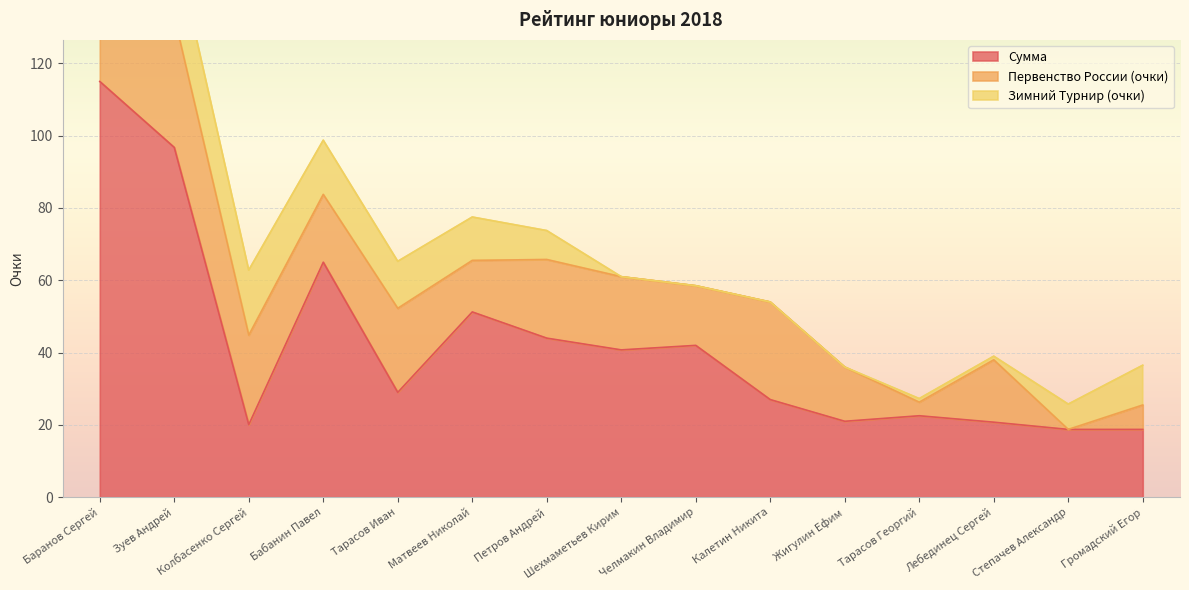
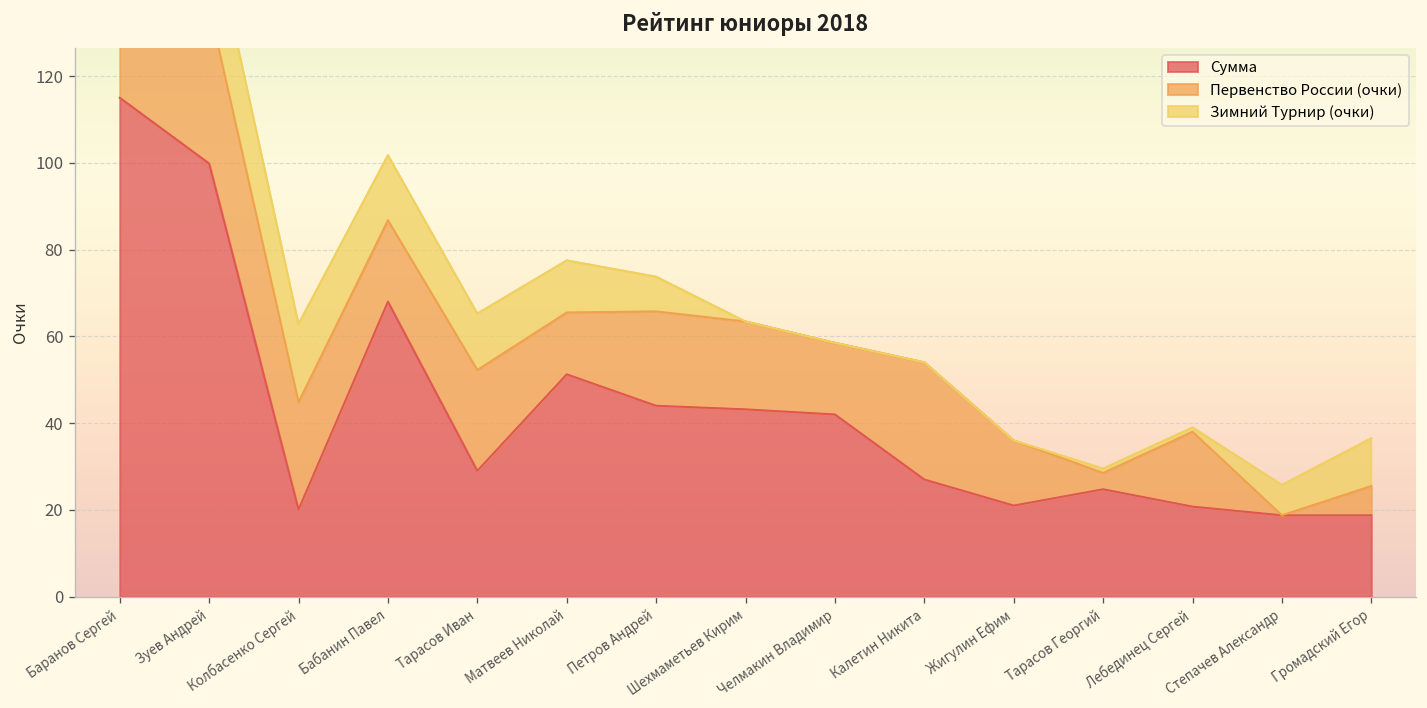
  {
    "Сумма": {
      "Баранов Сергей": 115,
-     "Зуев Андрей": 97,
+     "Зуев Андрей": 100,
      "Колбасенко Сергей": 20,
-     "Бабанин Павел": 65,
+     "Бабанин Павел": 68,
      "Тарасов Иван": 29,
      "Матвеев Николай": 51,
      "Петров Андрей": 44,
-     "Шехмаметьев Кирим": 41,
+     "Шехмаметьев Кирим": 43,
      "Челмакин Владимир": 42,
      "Калетин Никита": 27,
      "Жигулин Ефим": 21,
-     "Тарасов Георгий": 23,
+     "Тарасов Георгий": 25,
      "Лебединец Сергей": 21,
      "Громадский Егор": 19
    }
  }
